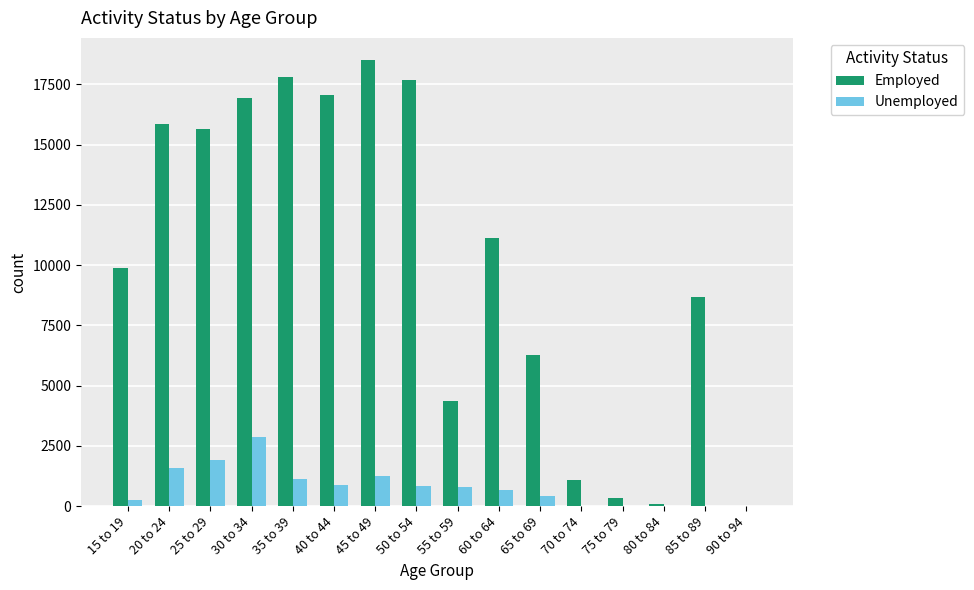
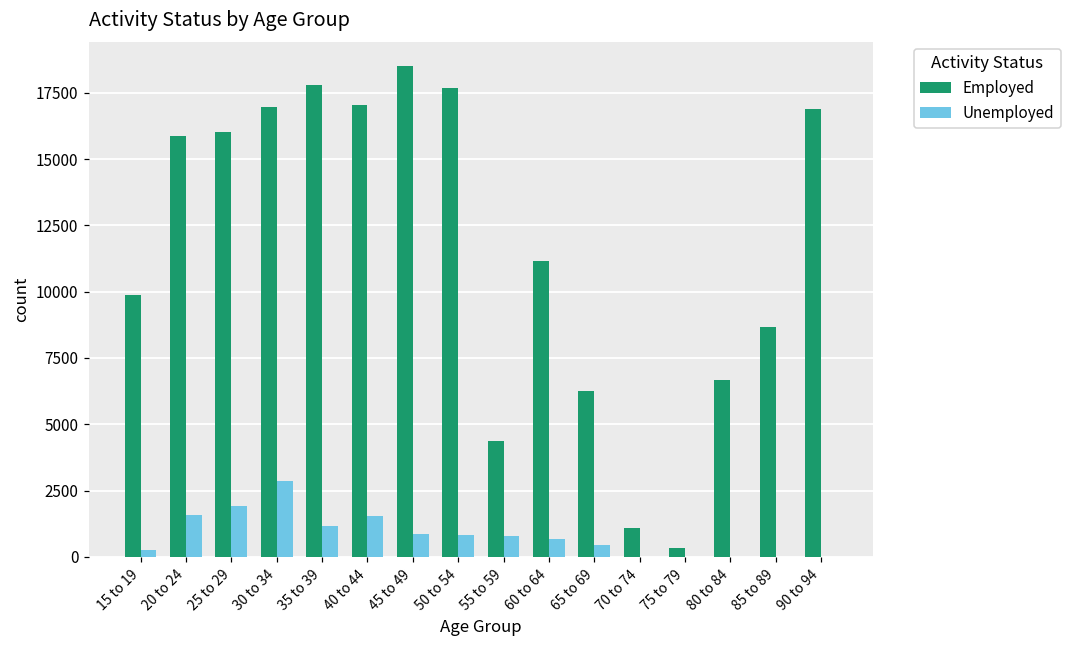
  {
    "Employed": {
      "15 to 19": 9900,
      "20 to 24": 15900,
-     "25 to 29": 15600,
+     "25 to 29": 16000,
      "30 to 34": 17000,
      "35 to 39": 17800,
      "40 to 44": 17100,
      "45 to 49": 18500,
      "50 to 54": 17700,
      "55 to 59": 4400,
      "60 to 64": 11100,
      "65 to 69": 6300,
      "70 to 74": 1100,
      "75 to 79": 300,
-     "80 to 84": 100,
+     "80 to 84": 6700,
      "85 to 89": 8700,
-     "90 to 94": 0
+     "90 to 94": 16900
    },
    "Unemployed": {
      "15 to 19": 300,
      "20 to 24": 1600,
      "25 to 29": 1900,
      "30 to 34": 2900,
      "35 to 39": 1100,
-     "40 to 44": 900,
-     "45 to 49": 1300,
+     "40 to 44": 1500,
+     "45 to 49": 900,
      "50 to 54": 800,
      "55 to 59": 800,
      "60 to 64": 700,
      "65 to 69": 400,
      "75 to 79": 0,
      "80 to 84": 0,
      "85 to 89": 0,
      "90 to 94": 0
    }
  }
